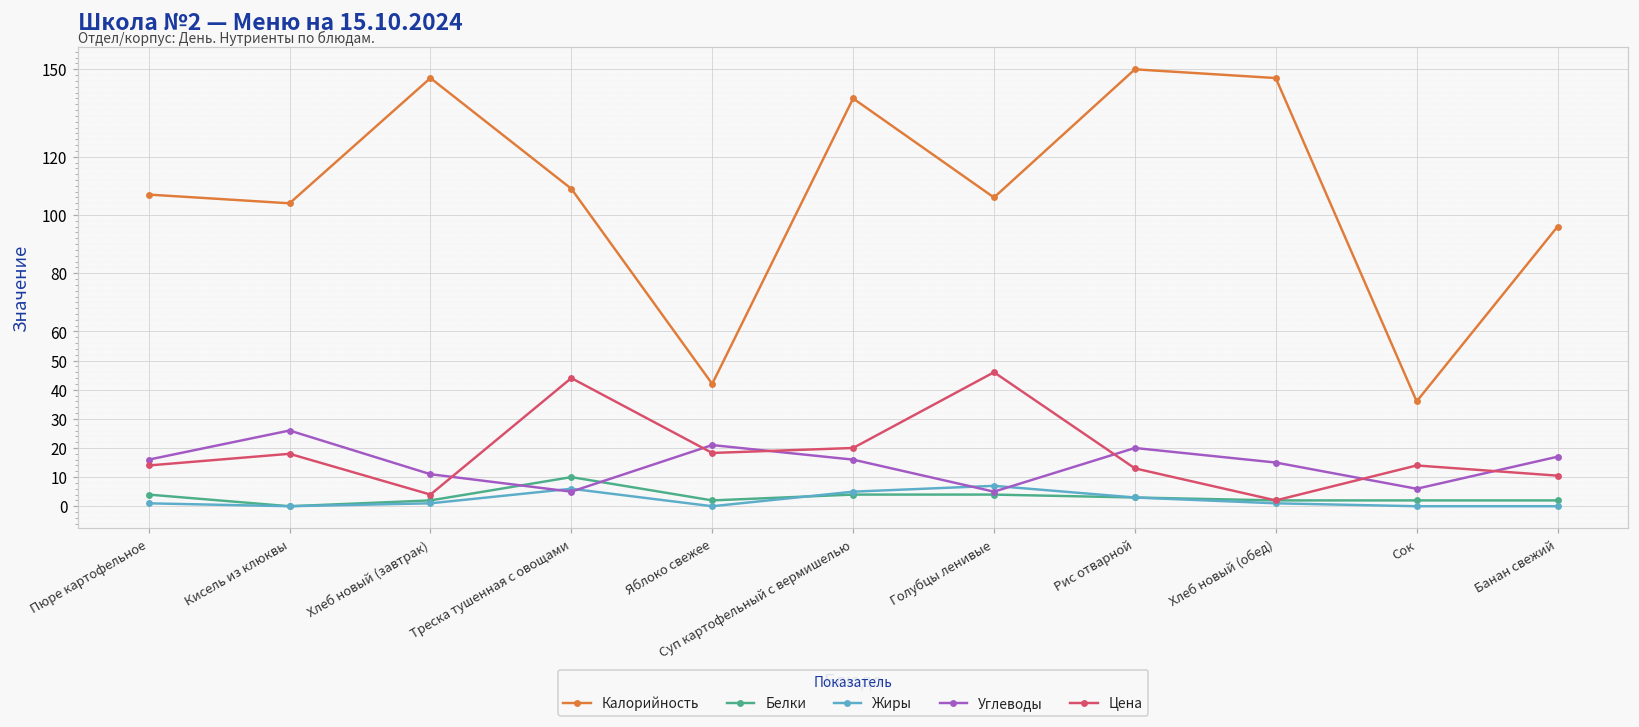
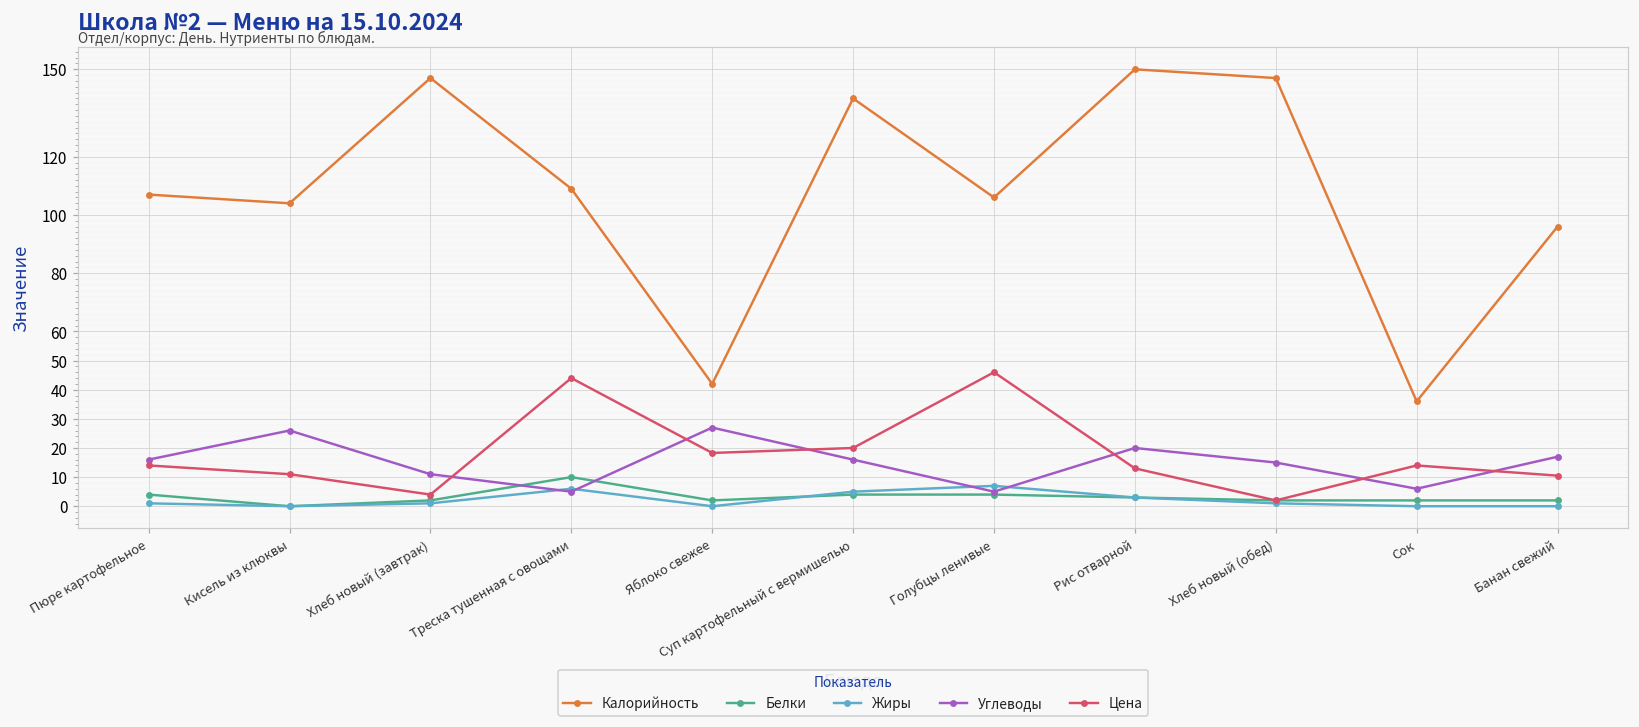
  {
    "Калорийность": {
      "Пюре картофельное": 107,
      "Кисель из клюквы": 104,
      "Хлеб новый (завтрак)": 147,
      "Треска тушенная с овощами": 109,
      "Яблоко свежее": 42,
      "Суп картофельный с вермишелью": 140,
      "Голубцы ленивые": 106,
      "Рис отварной": 150,
      "Хлеб новый (обед)": 147,
      "Сок": 36,
      "Банан свежий": 96
    },
    "Белки": {
      "Пюре картофельное": 4,
      "Хлеб новый (завтрак)": 2,
      "Треска тушенная с овощами": 10,
      "Яблоко свежее": 2,
      "Суп картофельный с вермишелью": 4,
      "Голубцы ленивые": 4,
      "Сок": 2,
      "Банан свежий": 2
    },
    "Жиры": {
      "Пюре картофельное": 1,
      "Хлеб новый (завтрак)": 1,
      "Треска тушенная с овощами": 6,
      "Яблоко свежее": 0,
      "Суп картофельный с вермишелью": 5,
      "Голубцы ленивые": 7,
      "Хлеб новый (обед)": 1,
      "Сок": 0,
      "Банан свежий": 0
    },
    "Углеводы": {
      "Пюре картофельное": 16,
      "Кисель из клюквы": 26,
      "Хлеб новый (завтрак)": 11,
      "Треска тушенная с овощами": 5,
-     "Яблоко свежее": 21,
+     "Яблоко свежее": 27,
      "Суп картофельный с вермишелью": 16,
      "Голубцы ленивые": 5,
      "Рис отварной": 20,
      "Хлеб новый (обед)": 15,
      "Сок": 6,
      "Банан свежий": 17
    },
    "Цена": {
      "Пюре картофельное": 14,
-     "Кисель из клюквы": 18,
+     "Кисель из клюквы": 11,
      "Хлеб новый (завтрак)": 4,
      "Треска тушенная с овощами": 44,
      "Яблоко свежее": 18,
      "Суп картофельный с вермишелью": 20,
      "Голубцы ленивые": 46,
      "Рис отварной": 13,
      "Сок": 14,
      "Банан свежий": 11
    }
  }
